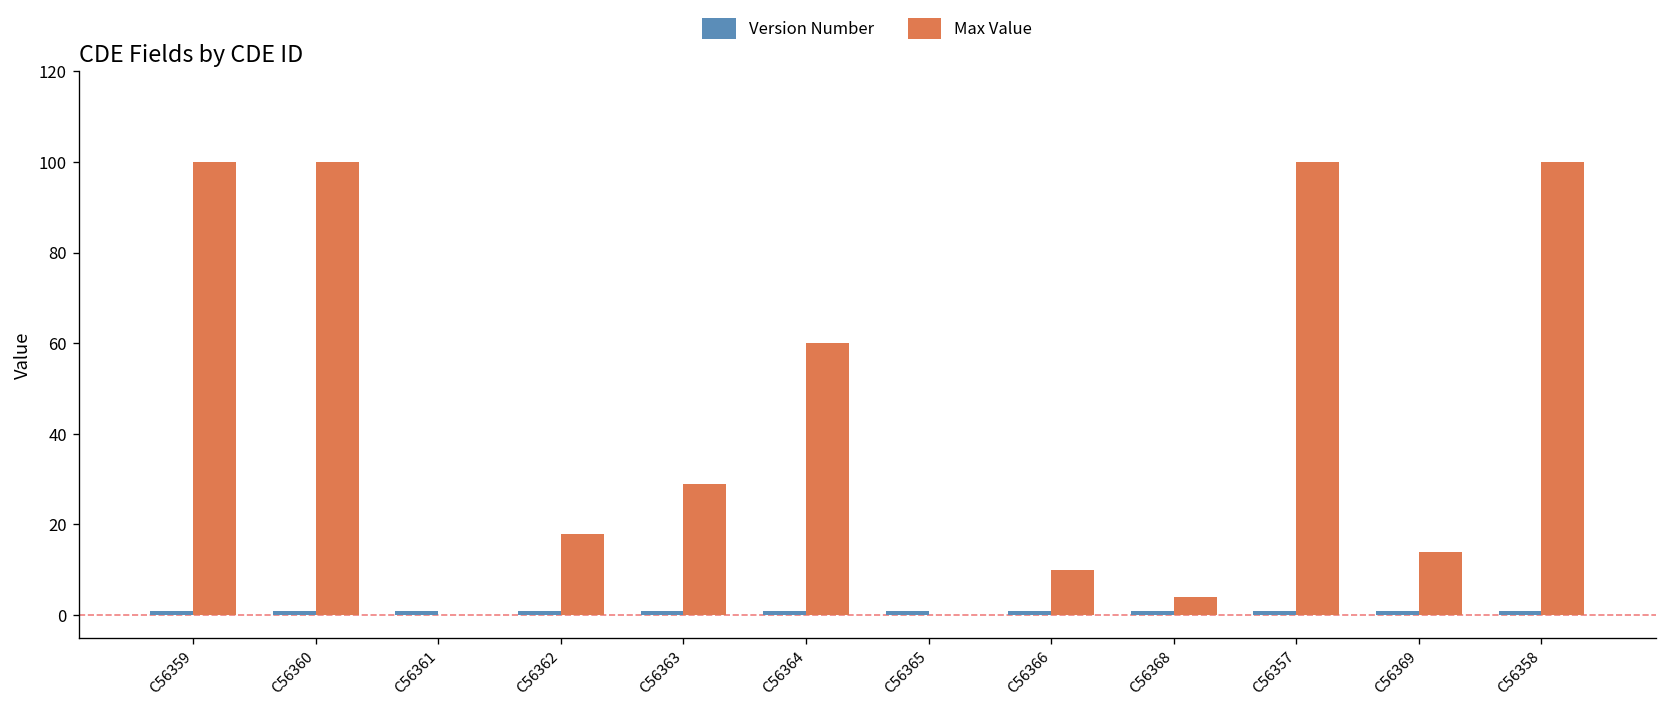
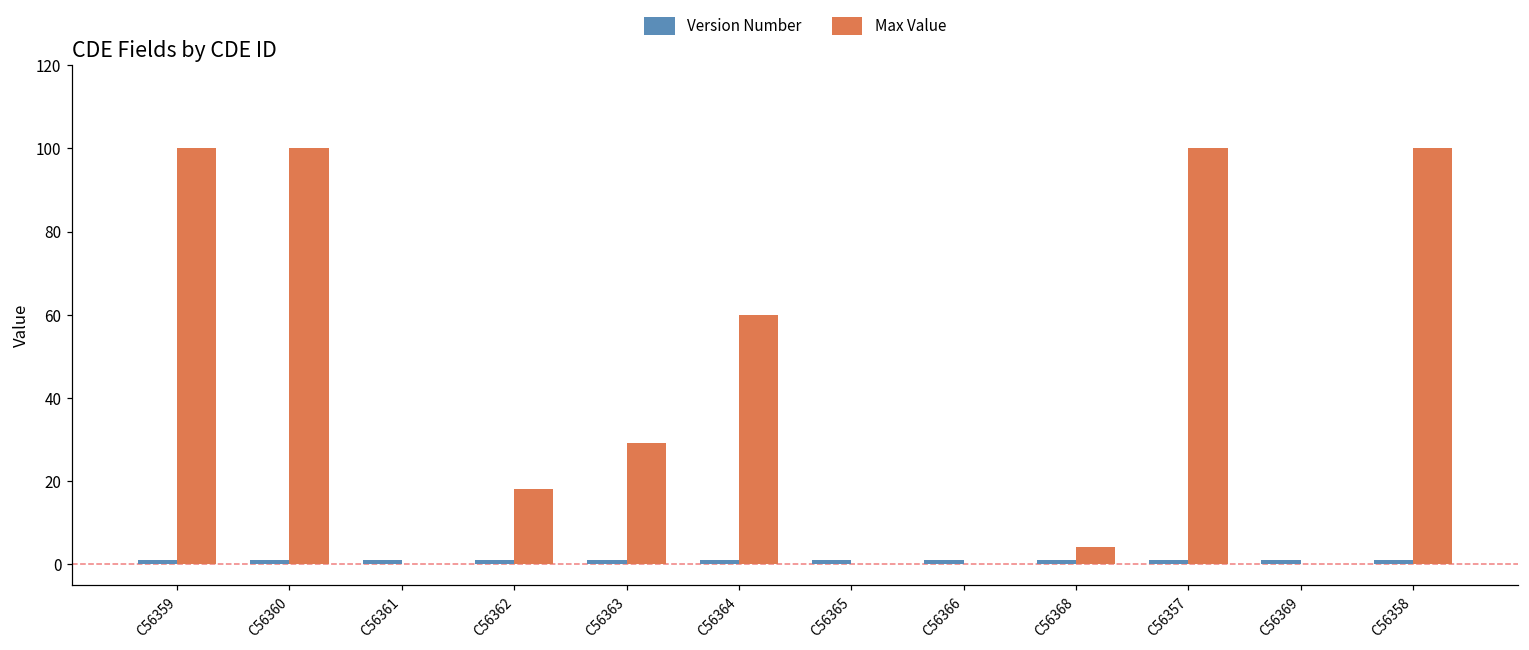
  {
    "Version Number": {
      "C56359": 1,
      "C56360": 1,
      "C56361": 1,
      "C56362": 1,
      "C56363": 1,
      "C56364": 1,
      "C56365": 1,
      "C56366": 1,
      "C56368": 1,
      "C56357": 1,
      "C56369": 1,
      "C56358": 1
    },
    "Max Value": {
      "C56359": 100,
      "C56360": 100,
      "C56361": 0,
      "C56362": 18,
      "C56363": 29,
      "C56364": 60,
      "C56365": 0,
-     "C56366": 10,
+     "C56366": 0,
      "C56368": 4,
      "C56357": 100,
-     "C56369": 14,
+     "C56369": 0,
      "C56358": 100
    }
  }
